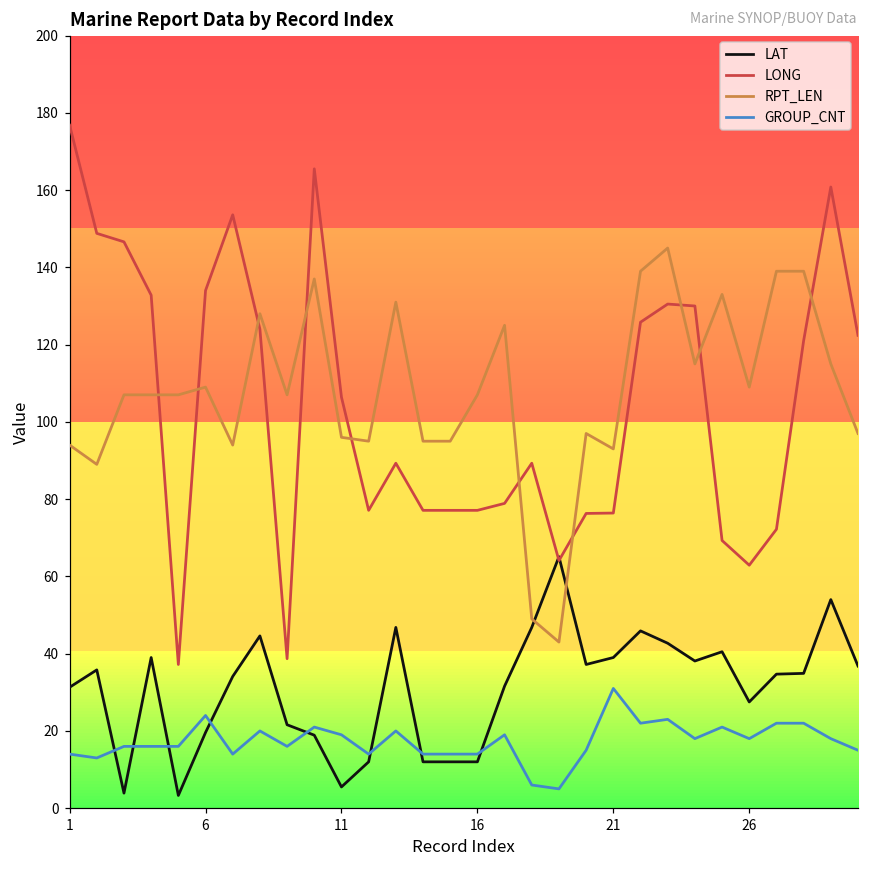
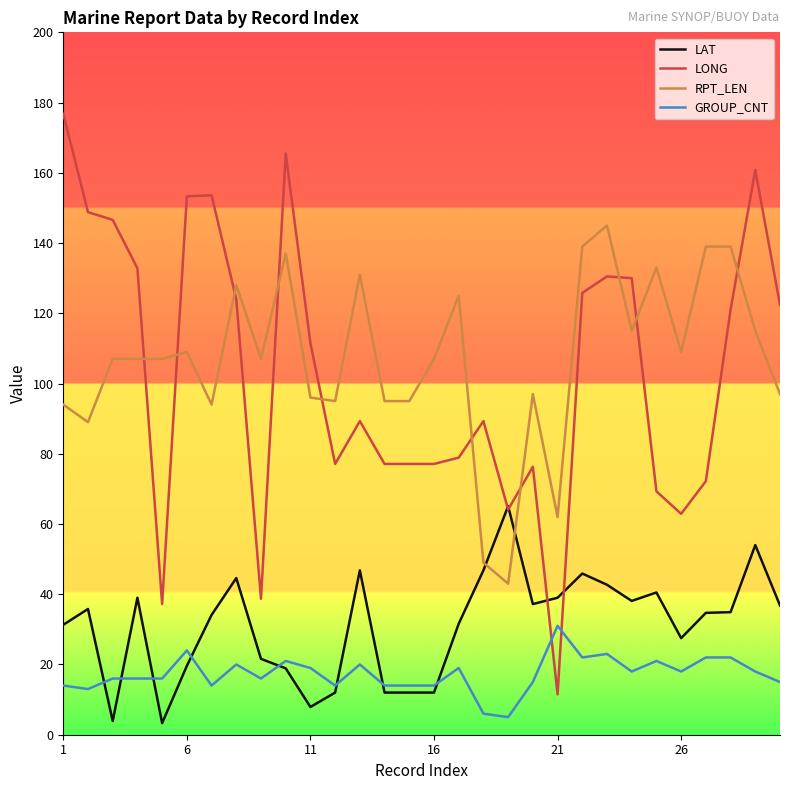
  {
    "LAT": {
      "1": 31,
      "6": 20,
-     "11": 6,
+     "11": 8,
      "16": 12,
      "21": 39,
      "26": 28
    },
    "LONG": {
      "1": 177,
-     "6": 134,
-     "11": 106,
+     "6": 153,
+     "11": 112,
      "16": 77,
-     "21": 76,
+     "21": 12,
      "26": 63
    },
    "RPT_LEN": {
      "1": 94,
      "6": 109,
      "11": 96,
      "16": 107,
-     "21": 93,
+     "21": 62,
      "26": 109
    },
    "GROUP_CNT": {
      "1": 14,
      "6": 24,
      "11": 19,
      "16": 14,
      "21": 31,
      "26": 18
    }
  }
